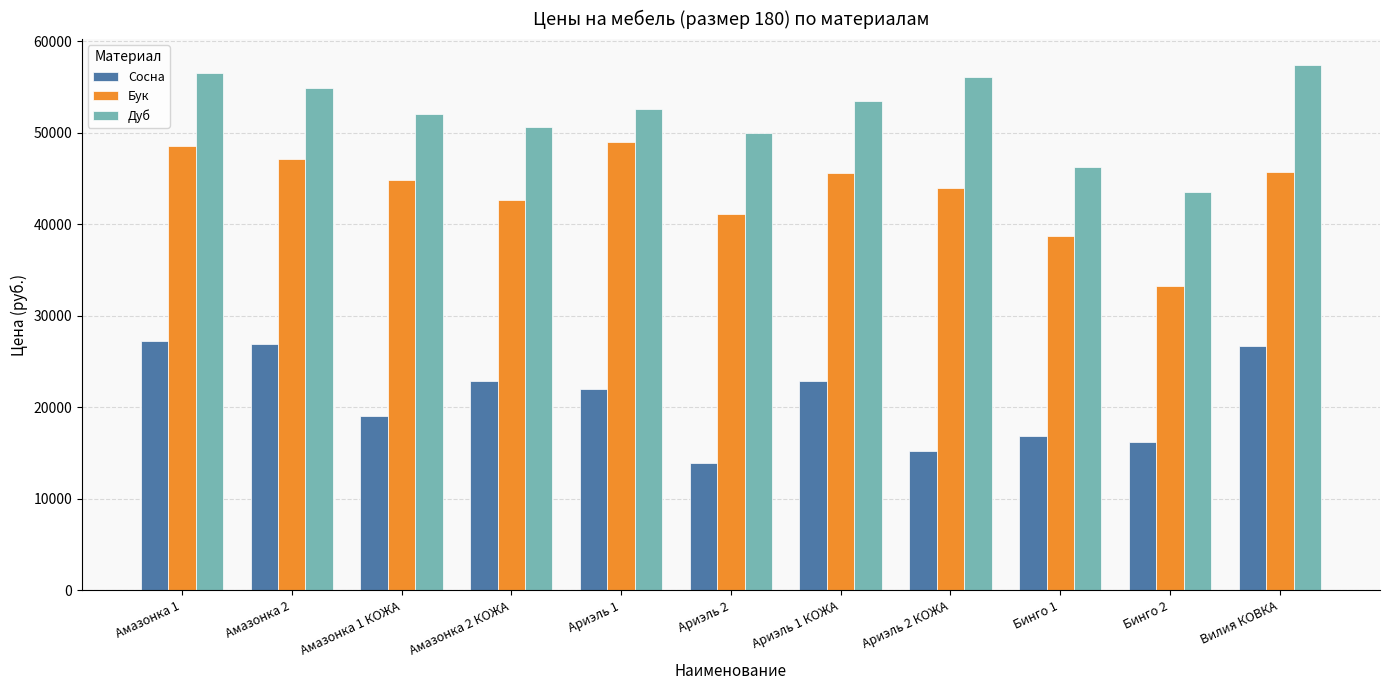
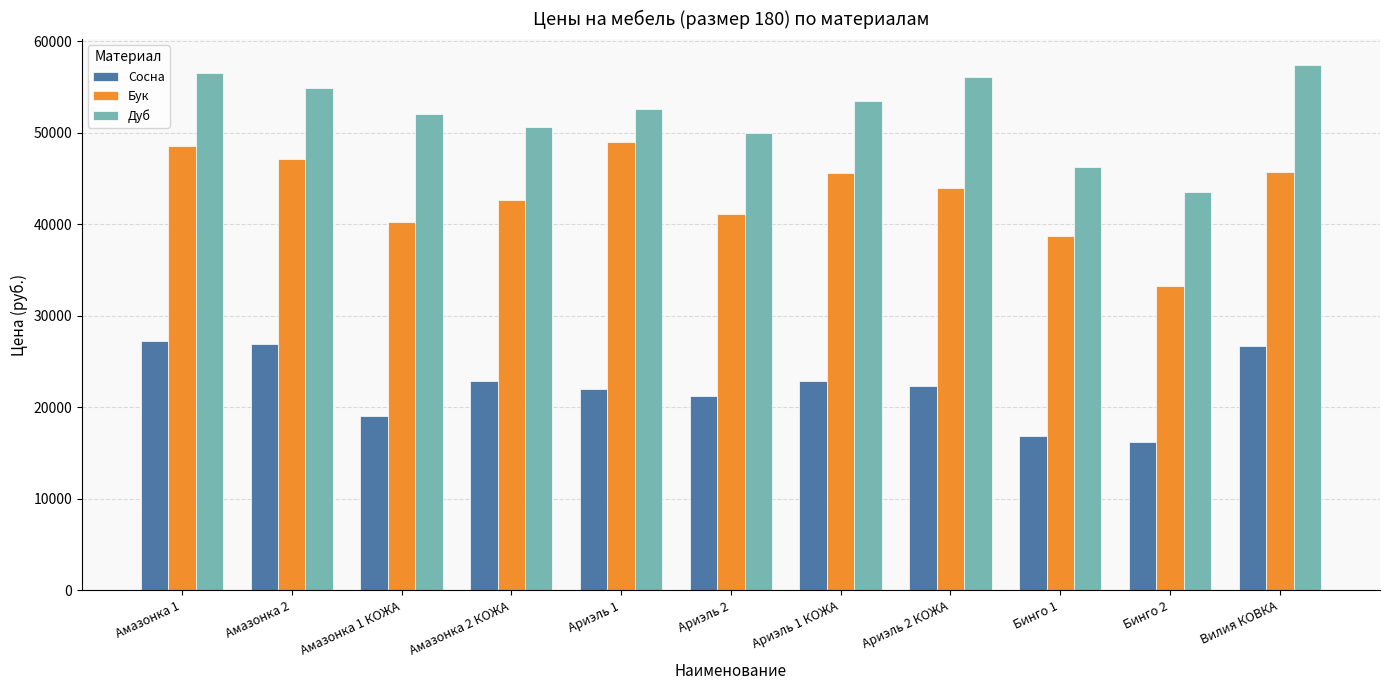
  {
    "Сосна": {
      "Амазонка 1": 27000,
      "Амазонка 2": 27000,
      "Амазонка 1 КОЖА": 19000,
      "Амазонка 2 КОЖА": 23000,
      "Ариэль 1": 22000,
-     "Ариэль 2": 14000,
+     "Ариэль 2": 21000,
      "Ариэль 1 КОЖА": 23000,
-     "Ариэль 2 КОЖА": 15000,
+     "Ариэль 2 КОЖА": 22000,
      "Бинго 1": 17000,
      "Бинго 2": 16000,
      "Вилия КОВКА": 27000
    },
    "Бук": {
      "Амазонка 1": 49000,
      "Амазонка 2": 47000,
-     "Амазонка 1 КОЖА": 45000,
+     "Амазонка 1 КОЖА": 40000,
      "Амазонка 2 КОЖА": 43000,
      "Ариэль 1": 49000,
      "Ариэль 2": 41000,
      "Ариэль 1 КОЖА": 46000,
      "Ариэль 2 КОЖА": 44000,
      "Бинго 1": 39000,
      "Бинго 2": 33000,
      "Вилия КОВКА": 46000
    },
    "Дуб": {
      "Амазонка 1": 57000,
      "Амазонка 2": 55000,
      "Амазонка 1 КОЖА": 52000,
      "Амазонка 2 КОЖА": 51000,
      "Ариэль 1": 53000,
      "Ариэль 2": 50000,
      "Ариэль 1 КОЖА": 53000,
      "Ариэль 2 КОЖА": 56000,
      "Бинго 1": 46000,
      "Бинго 2": 44000,
      "Вилия КОВКА": 57000
    }
  }
